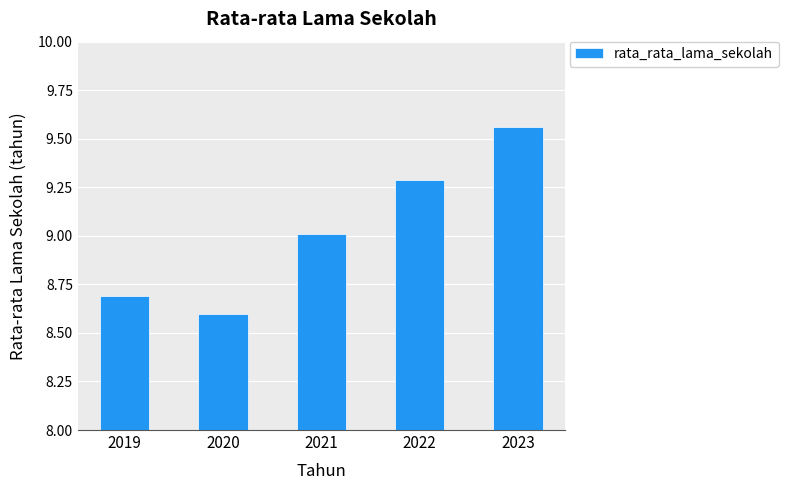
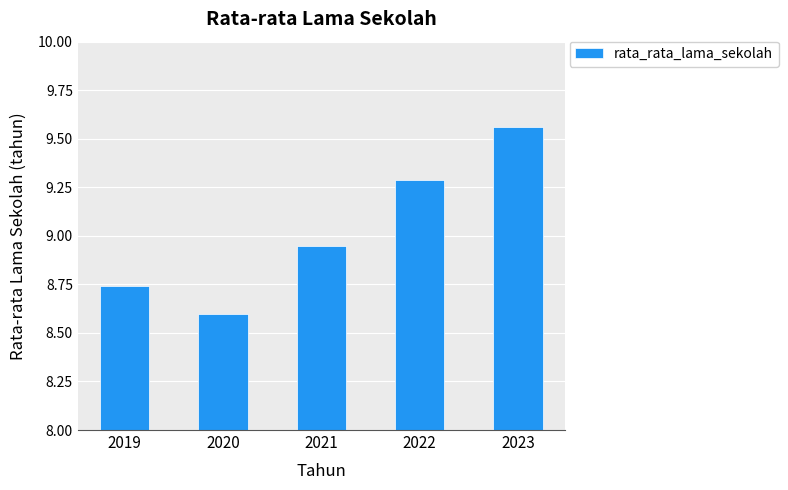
  {
-   "2019": 8.69,
+   "2019": 8.74,
    "2020": 8.60,
-   "2021": 9.01,
+   "2021": 8.95,
    "2022": 9.29,
    "2023": 9.56
  }
